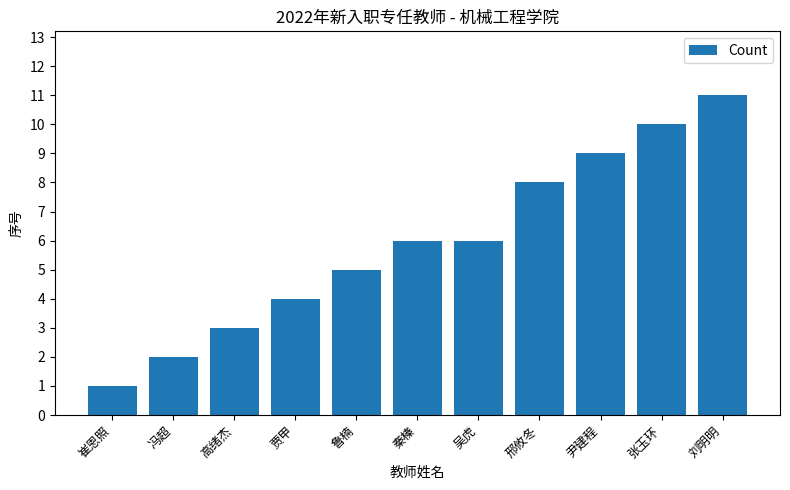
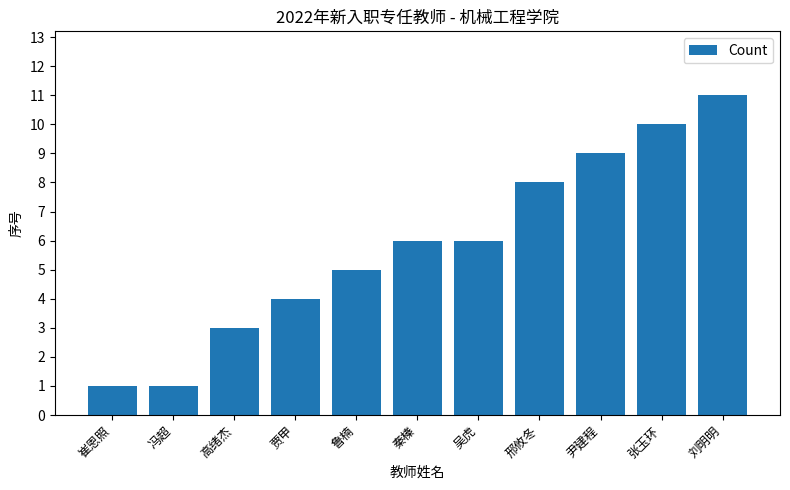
  {
    "崔恩照": 1,
-   "冯超": 2,
+   "冯超": 1,
    "高绪杰": 3,
    "贾甲": 4,
    "鲁楠": 5,
    "秦榛": 6,
    "吴虎": 6,
    "邢攸冬": 8,
    "尹建程": 9,
    "张玉环": 10,
    "刘明明": 11
  }
